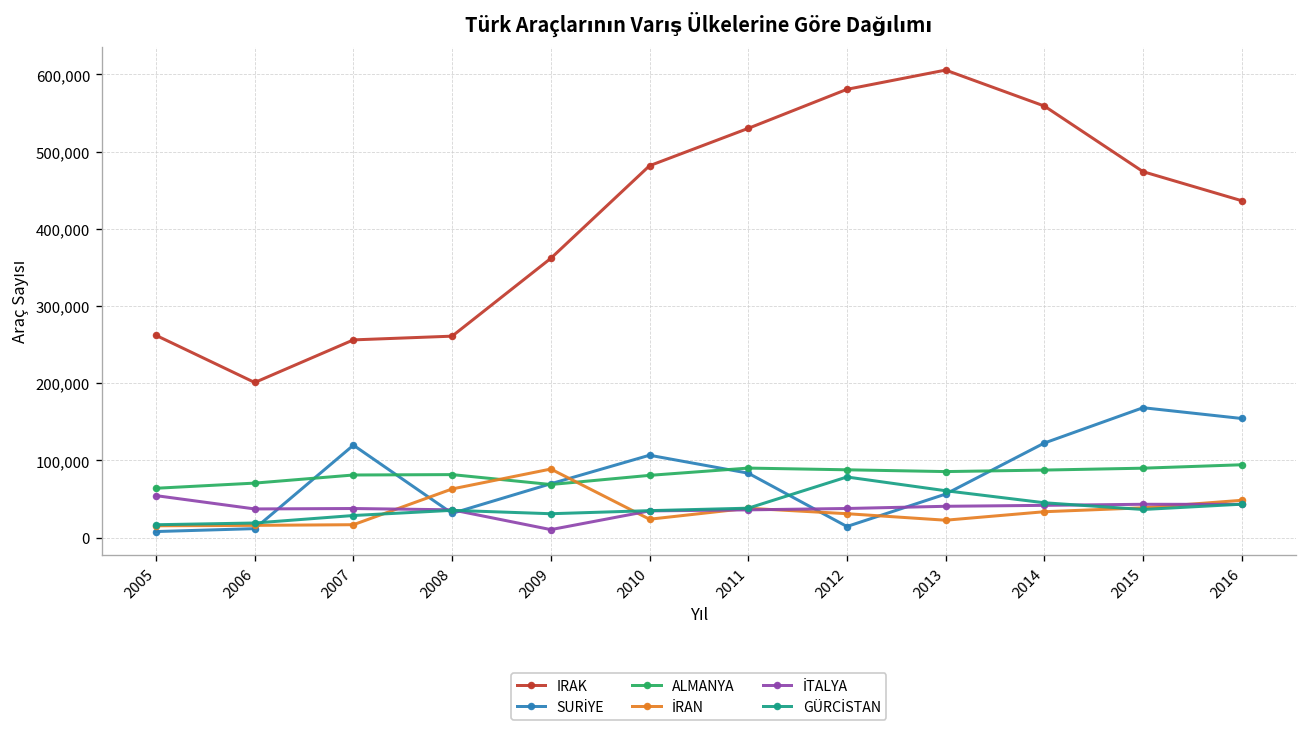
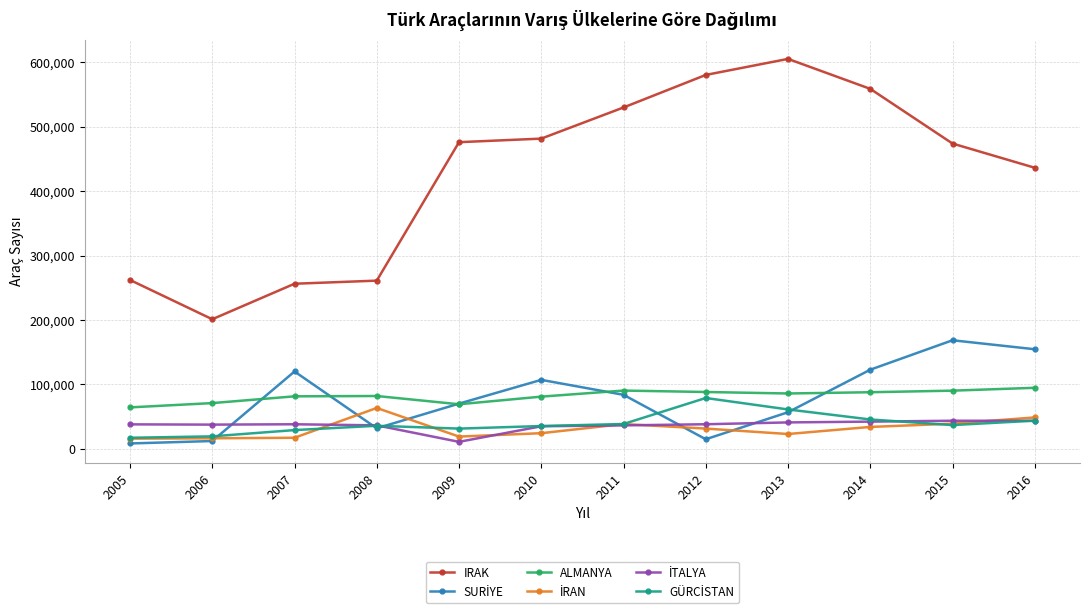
  {
    "IRAK": {
      "2005": "260,000",
      "2006": "200,000",
      "2007": "260,000",
      "2008": "260,000",
-     "2009": "360,000",
+     "2009": "480,000",
      "2010": "480,000",
      "2011": "530,000",
      "2012": "580,000",
      "2013": "610,000",
      "2014": "560,000",
      "2015": "470,000",
      "2016": "440,000"
    },
    "SURİYE": {
      "2005": "10,000",
      "2006": "10,000",
      "2007": "120,000",
      "2010": "110,000",
      "2011": "80,000",
      "2012": "10,000",
      "2013": "60,000",
      "2014": "120,000",
      "2015": "170,000",
      "2016": "150,000"
    },
    "İRAN": {
      "2007": "20,000",
      "2008": "60,000",
-     "2009": "90,000",
+     "2009": "20,000",
      "2010": "20,000",
      "2012": "30,000",
      "2013": "20,000",
      "2014": "30,000",
      "2016": "50,000"
    },
    "İTALYA": {
-     "2005": "50,000",
+     "2005": "40,000",
      "2006": "40,000",
      "2007": "40,000",
      "2009": "10,000",
      "2012": "40,000",
      "2013": "40,000",
      "2015": "40,000"
    }
  }
